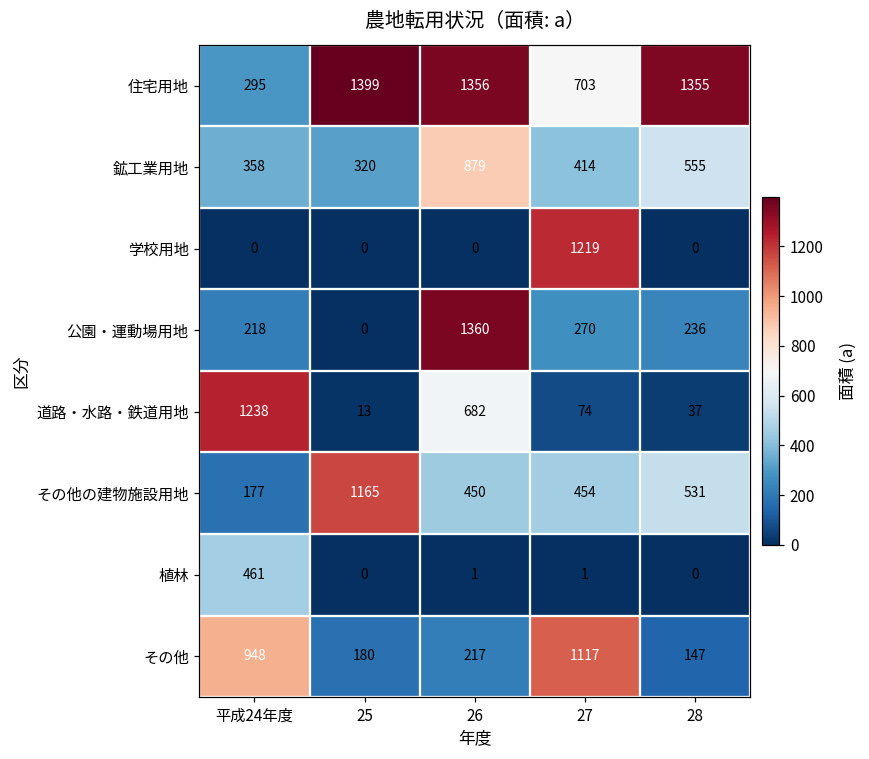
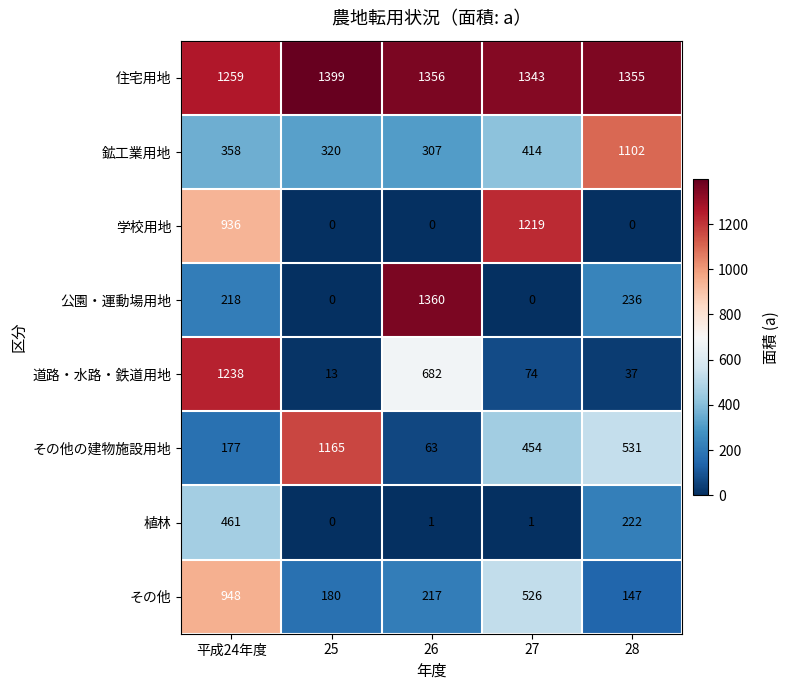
  {
    "住宅用地": {
-     "平成24年度": 295,
+     "平成24年度": 1259,
      "25": 1399,
      "26": 1356,
-     "27": 703,
+     "27": 1343,
      "28": 1355
    },
    "鉱工業用地": {
      "平成24年度": 358,
      "25": 320,
-     "26": 879,
+     "26": 307,
      "27": 414,
-     "28": 555
+     "28": 1102
    },
    "学校用地": {
-     "平成24年度": 0,
+     "平成24年度": 936,
      "25": 0,
      "26": 0,
      "27": 1219,
      "28": 0
    },
    "公園・運動場用地": {
      "平成24年度": 218,
      "25": 0,
      "26": 1360,
-     "27": 270,
+     "27": 0,
      "28": 236
    },
    "道路・水路・鉄道用地": {
      "平成24年度": 1238,
      "25": 13,
      "26": 682,
      "27": 74,
      "28": 37
    },
    "その他の建物施設用地": {
      "平成24年度": 177,
      "25": 1165,
-     "26": 450,
+     "26": 63,
      "27": 454,
      "28": 531
    },
    "植林": {
      "平成24年度": 461,
      "25": 0,
      "26": 1,
      "27": 1,
-     "28": 0
+     "28": 222
    },
    "その他": {
      "平成24年度": 948,
      "25": 180,
      "26": 217,
-     "27": 1117,
+     "27": 526,
      "28": 147
    }
  }
